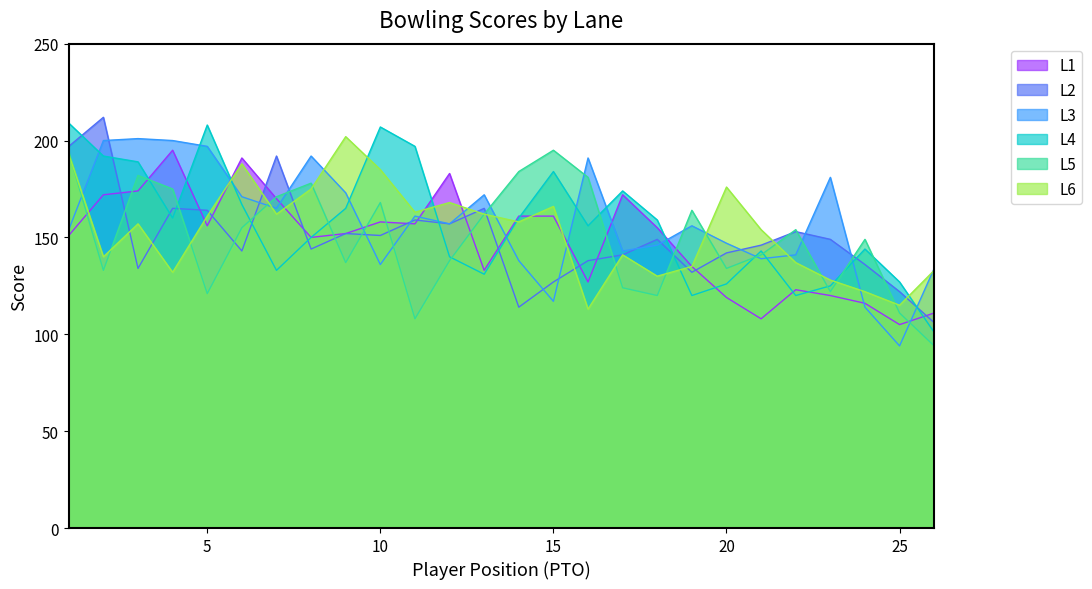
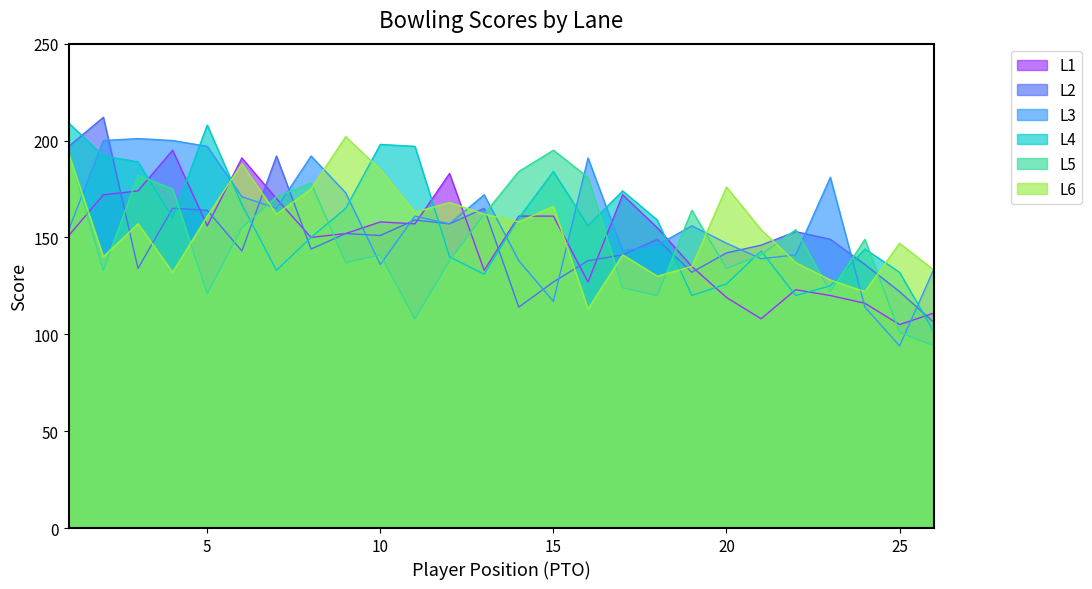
  {
    "L1": {
      "5": 156,
      "10": 158,
      "15": 161,
      "20": 119,
      "25": 105
    },
    "L4": {
      "5": 208,
-     "10": 207,
+     "10": 198,
      "15": 184,
      "20": 126,
-     "25": 127
+     "25": 132
    },
    "L5": {
      "5": 121,
-     "10": 168,
+     "10": 141,
      "15": 195,
      "20": 134,
-     "25": 111
+     "25": 101
    },
    "L6": {
      "5": 161,
      "10": 185,
      "15": 166,
      "20": 176,
-     "25": 115
+     "25": 147
    }
  }
